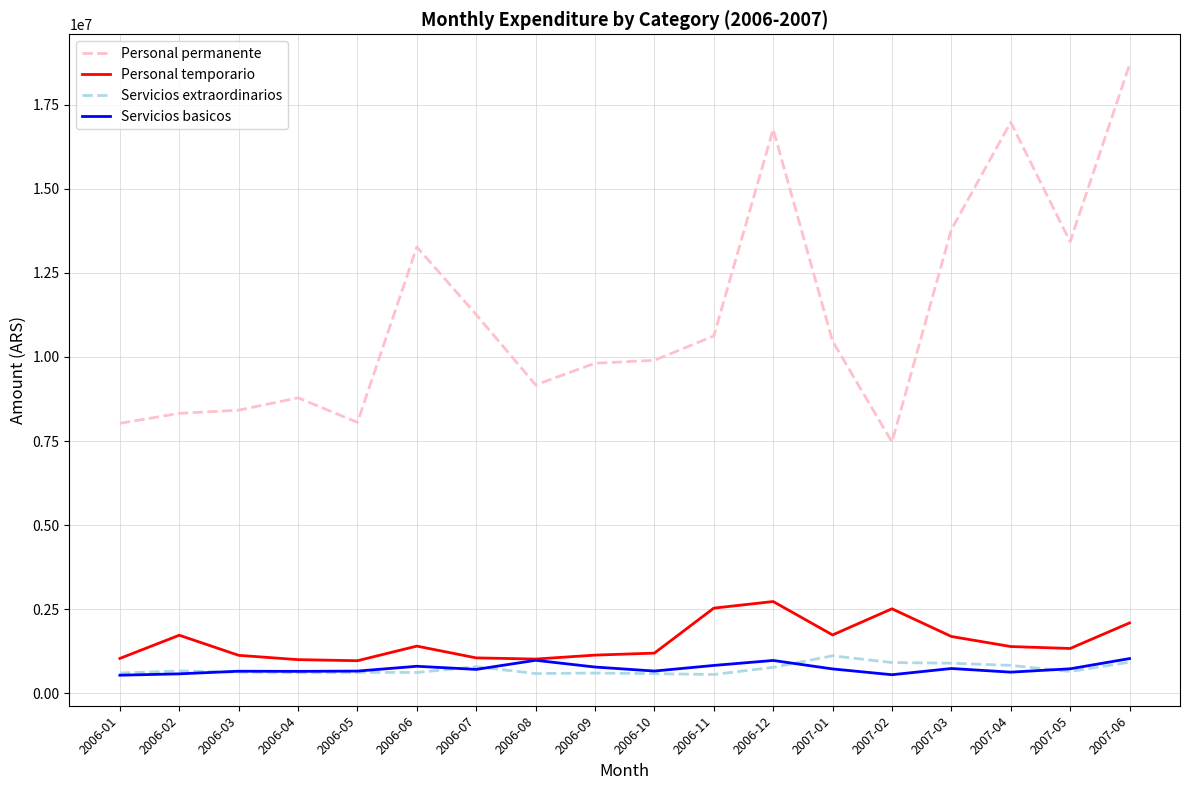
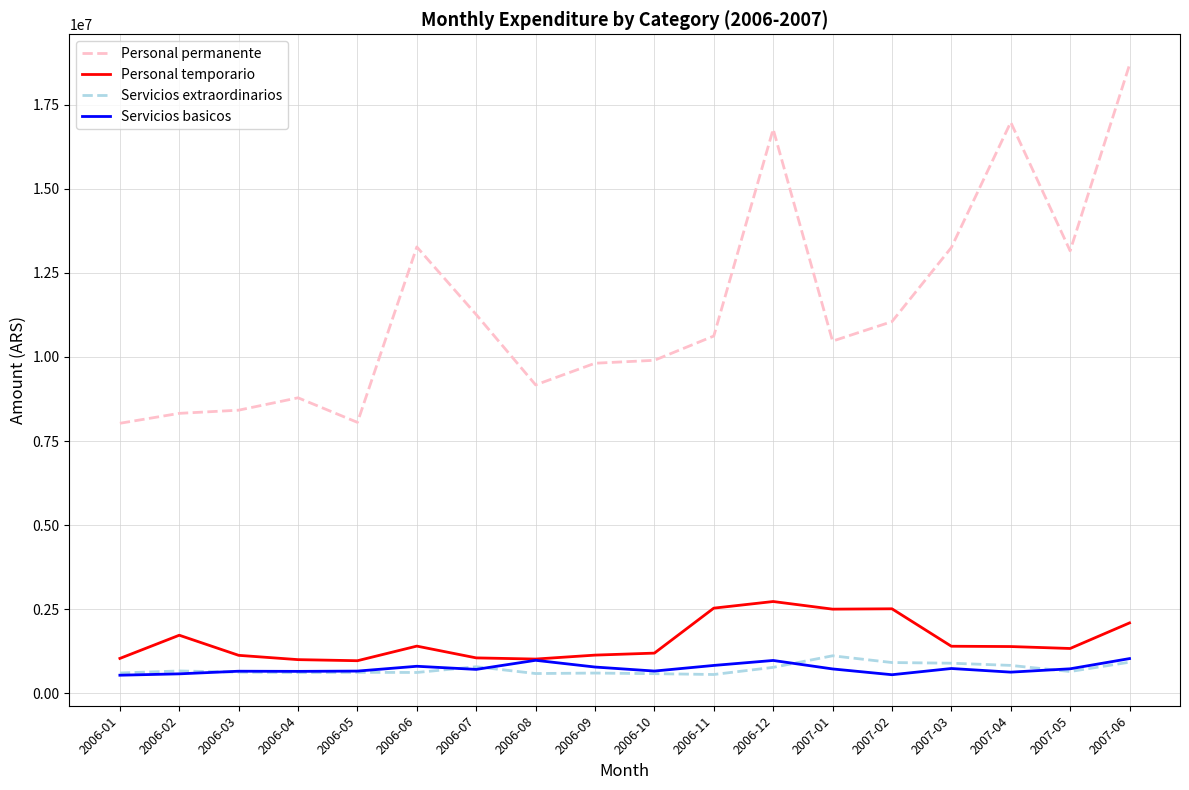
  {
    "Personal permanente": {
      "2006-01": 8000000,
      "2006-02": 8300000,
      "2006-03": 8400000,
      "2006-04": 8800000,
      "2006-05": 8100000,
      "2006-06": 13300000,
      "2006-07": 11300000,
      "2006-08": 9200000,
      "2006-09": 9800000,
      "2006-10": 9900000,
      "2006-11": 10600000,
      "2006-12": 16800000,
      "2007-01": 10500000,
-     "2007-02": 7500000,
-     "2007-03": 13800000,
+     "2007-02": 11100000,
+     "2007-03": 13300000,
      "2007-04": 17000000,
-     "2007-05": 13400000,
+     "2007-05": 13200000,
      "2007-06": 18700000
    },
    "Personal temporario": {
      "2006-01": 1000000,
      "2006-02": 1700000,
      "2006-03": 1100000,
      "2006-04": 1000000,
      "2006-05": 1000000,
      "2006-06": 1400000,
      "2006-07": 1100000,
      "2006-09": 1100000,
      "2006-10": 1200000,
      "2006-11": 2500000,
      "2006-12": 2700000,
-     "2007-01": 1700000,
+     "2007-01": 2500000,
      "2007-02": 2500000,
-     "2007-03": 1700000,
+     "2007-03": 1400000,
      "2007-04": 1400000,
      "2007-05": 1300000,
      "2007-06": 2100000
    },
    "Servicios extraordinarios": {
      "2006-02": 700000,
      "2006-06": 600000,
      "2006-07": 800000,
      "2006-08": 600000,
      "2006-09": 600000,
      "2006-10": 600000,
      "2006-11": 600000,
      "2006-12": 800000,
      "2007-01": 1100000,
      "2007-02": 900000,
      "2007-03": 900000,
      "2007-04": 800000,
      "2007-05": 700000,
      "2007-06": 900000
    },
    "Servicios basicos": {
      "2006-02": 600000,
      "2006-06": 800000,
      "2006-07": 700000,
      "2006-09": 800000,
      "2006-10": 700000,
      "2006-11": 800000,
      "2006-12": 1000000,
      "2007-01": 700000,
      "2007-02": 600000,
      "2007-03": 700000,
      "2007-04": 600000,
      "2007-05": 700000,
      "2007-06": 1000000
    }
  }
